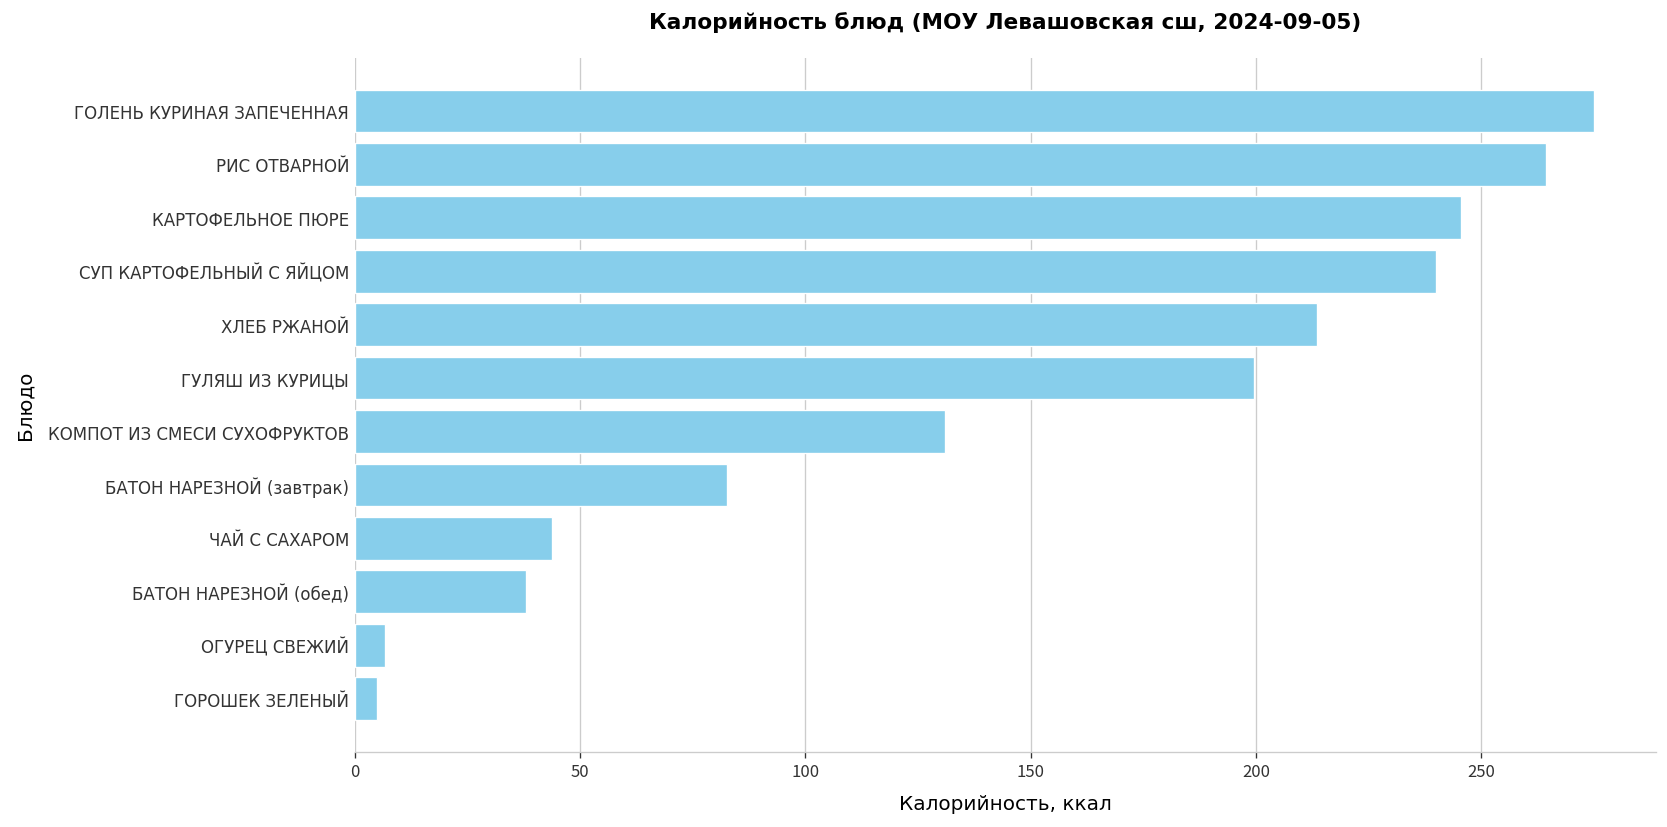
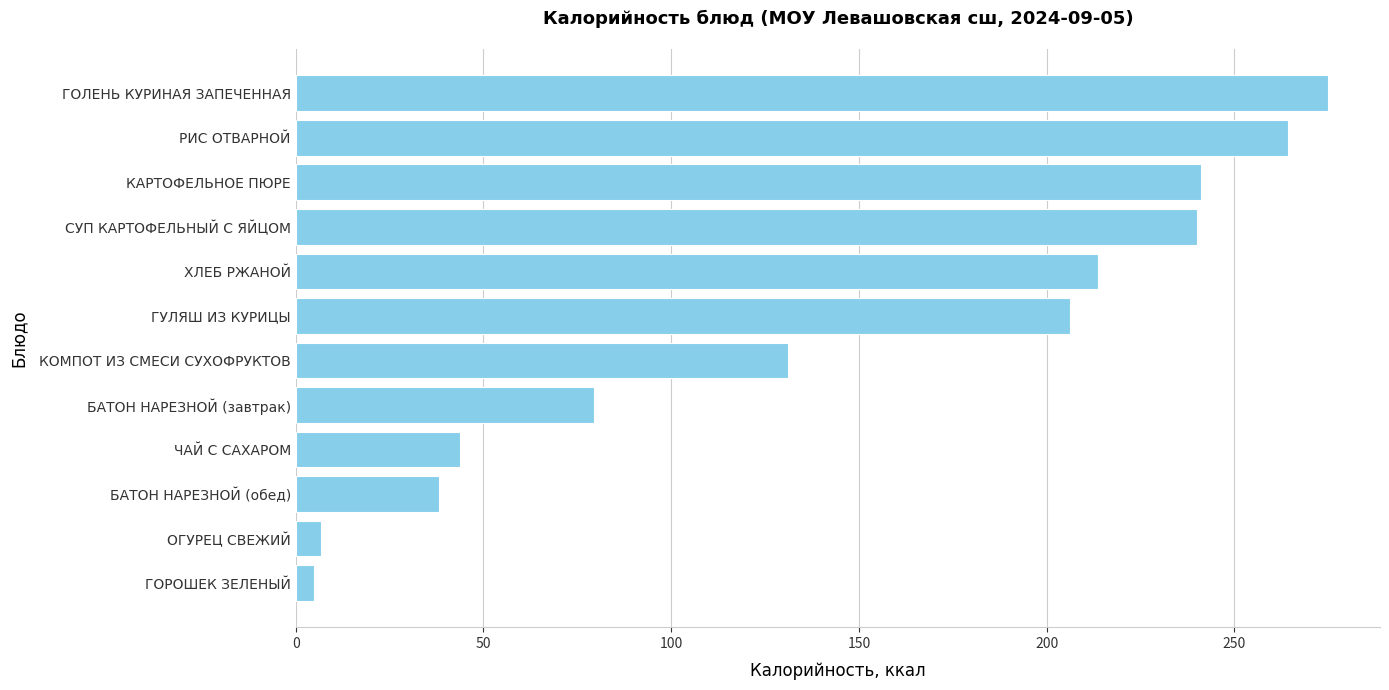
  {
    "ГОЛЕНЬ КУРИНАЯ ЗАПЕЧЕННАЯ": 275,
    "РИС ОТВАРНОЙ": 264,
-   "КАРТОФЕЛЬНОЕ ПЮРЕ": 246,
+   "КАРТОФЕЛЬНОЕ ПЮРЕ": 241,
    "СУП КАРТОФЕЛЬНЫЙ С ЯЙЦОМ": 240,
    "ХЛЕБ РЖАНОЙ": 214,
-   "ГУЛЯШ ИЗ КУРИЦЫ": 200,
+   "ГУЛЯШ ИЗ КУРИЦЫ": 206,
    "КОМПОТ ИЗ СМЕСИ СУХОФРУКТОВ": 131,
-   "БАТОН НАРЕЗНОЙ (завтрак)": 83,
+   "БАТОН НАРЕЗНОЙ (завтрак)": 79,
    "ЧАЙ С САХАРОМ": 44,
    "БАТОН НАРЕЗНОЙ (обед)": 38,
    "ОГУРЕЦ СВЕЖИЙ": 7,
    "ГОРОШЕК ЗЕЛЕНЫЙ": 5
  }
